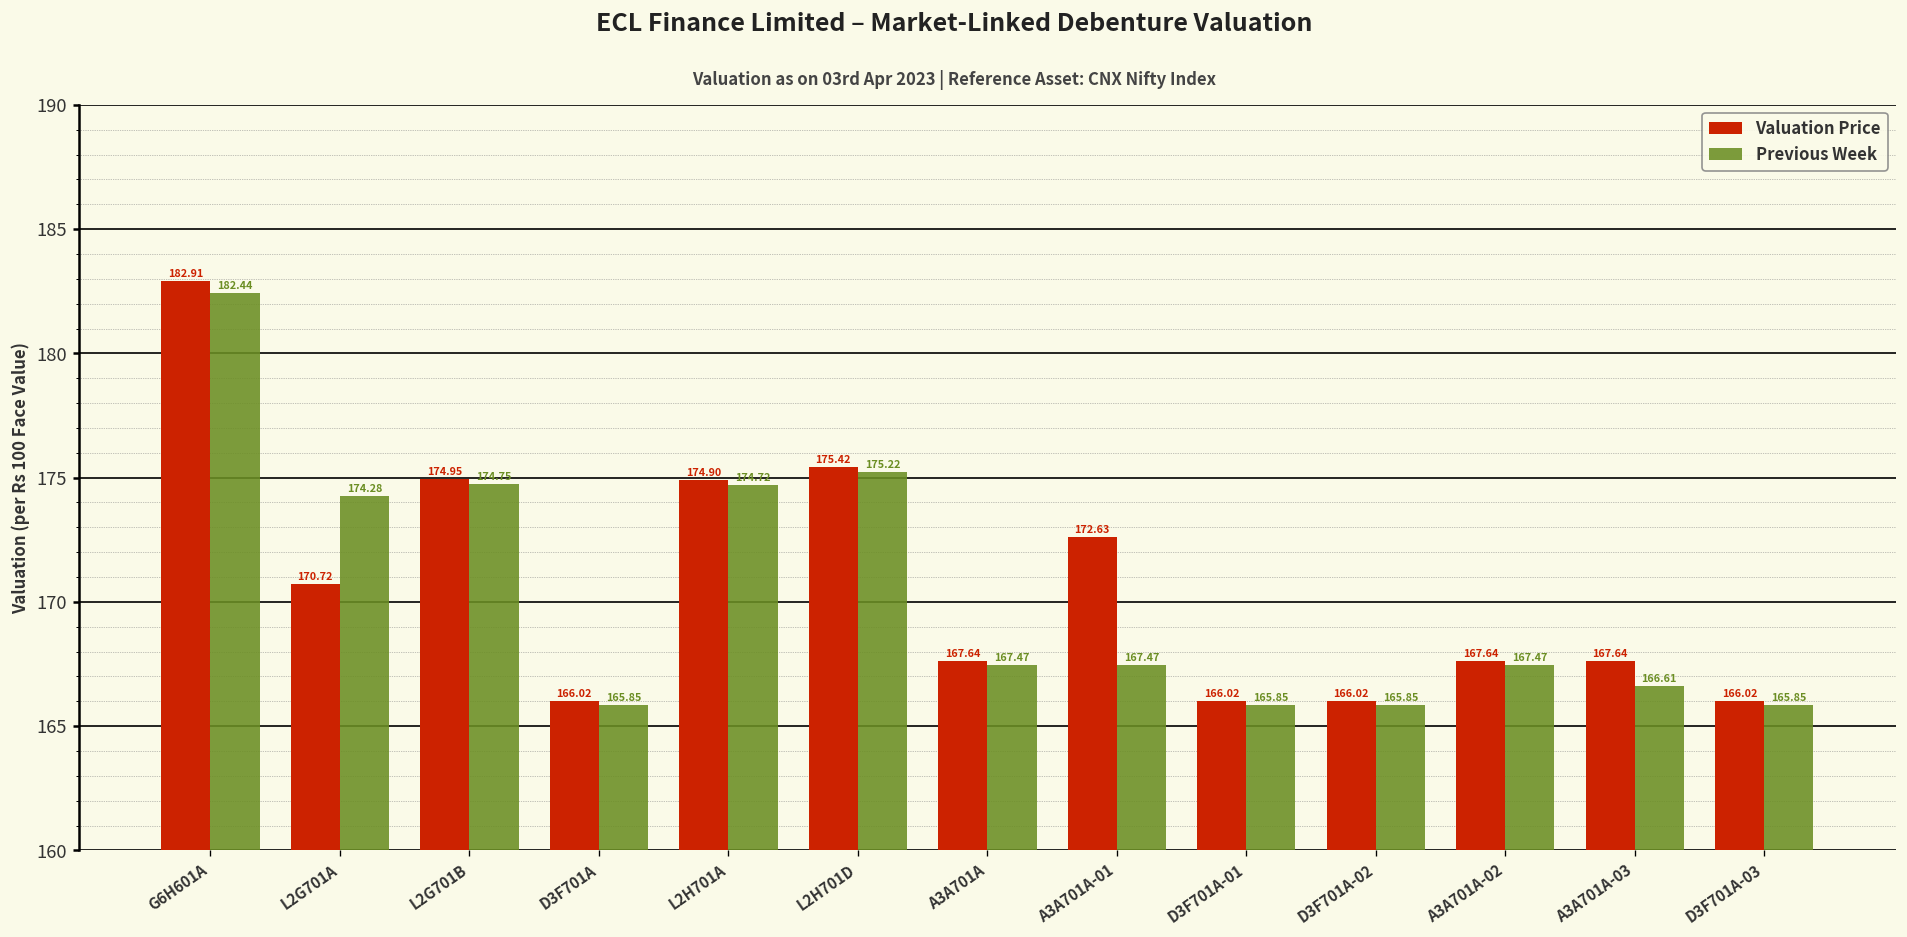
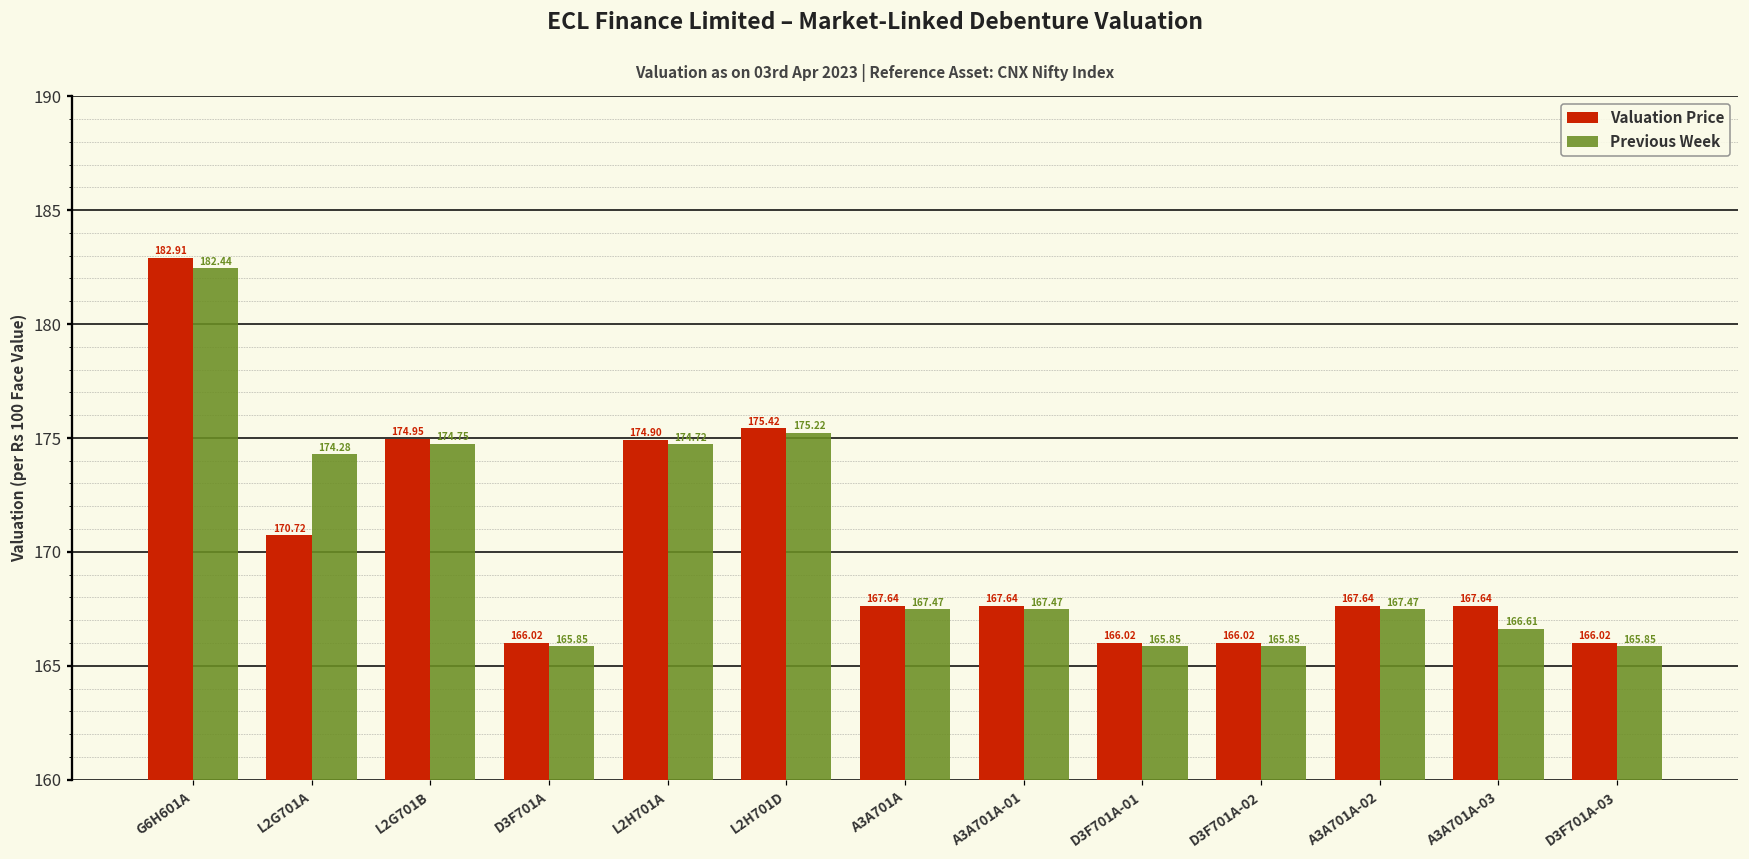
  {
    "Valuation Price": {
      "G6H601A": 182.91,
      "L2G701A": 170.72,
      "L2G701B": 174.95,
      "D3F701A": 166.02,
      "L2H701A": 174.90,
      "L2H701D": 175.42,
      "A3A701A": 167.64,
-     "A3A701A-01": 172.63,
+     "A3A701A-01": 167.64,
      "D3F701A-01": 166.02,
      "D3F701A-02": 166.02,
      "A3A701A-02": 167.64,
      "A3A701A-03": 167.64,
      "D3F701A-03": 166.02
    },
    "Previous Week": {
      "G6H601A": 182.44,
      "L2G701A": 174.28,
      "L2G701B": 174.75,
      "D3F701A": 165.85,
      "L2H701A": 174.72,
      "L2H701D": 175.22,
      "A3A701A": 167.47,
      "A3A701A-01": 167.47,
      "D3F701A-01": 165.85,
      "D3F701A-02": 165.85,
      "A3A701A-02": 167.47,
      "A3A701A-03": 166.61,
      "D3F701A-03": 165.85
    }
  }
